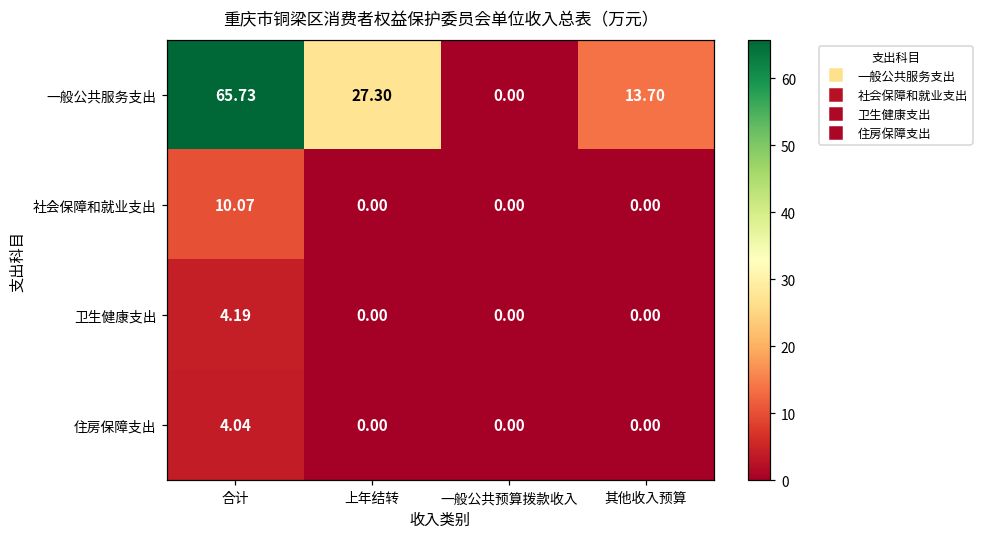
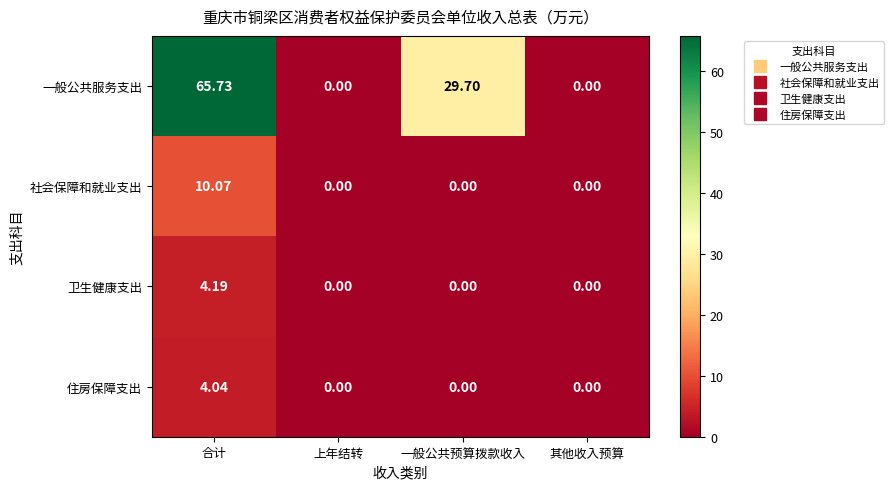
  {
    "一般公共服务支出": {
      "合计": 65.73,
-     "上年结转": 27.30,
-     "一般公共预算拨款收入": 0.00,
-     "其他收入预算": 13.70
+     "上年结转": 0.00,
+     "一般公共预算拨款收入": 29.70,
+     "其他收入预算": 0.00
    },
    "社会保障和就业支出": {
      "合计": 10.07,
      "上年结转": 0.00,
      "一般公共预算拨款收入": 0.00,
      "其他收入预算": 0.00
    },
    "卫生健康支出": {
      "合计": 4.19,
      "上年结转": 0.00,
      "一般公共预算拨款收入": 0.00,
      "其他收入预算": 0.00
    },
    "住房保障支出": {
      "合计": 4.04,
      "上年结转": 0.00,
      "一般公共预算拨款收入": 0.00,
      "其他收入预算": 0.00
    }
  }
